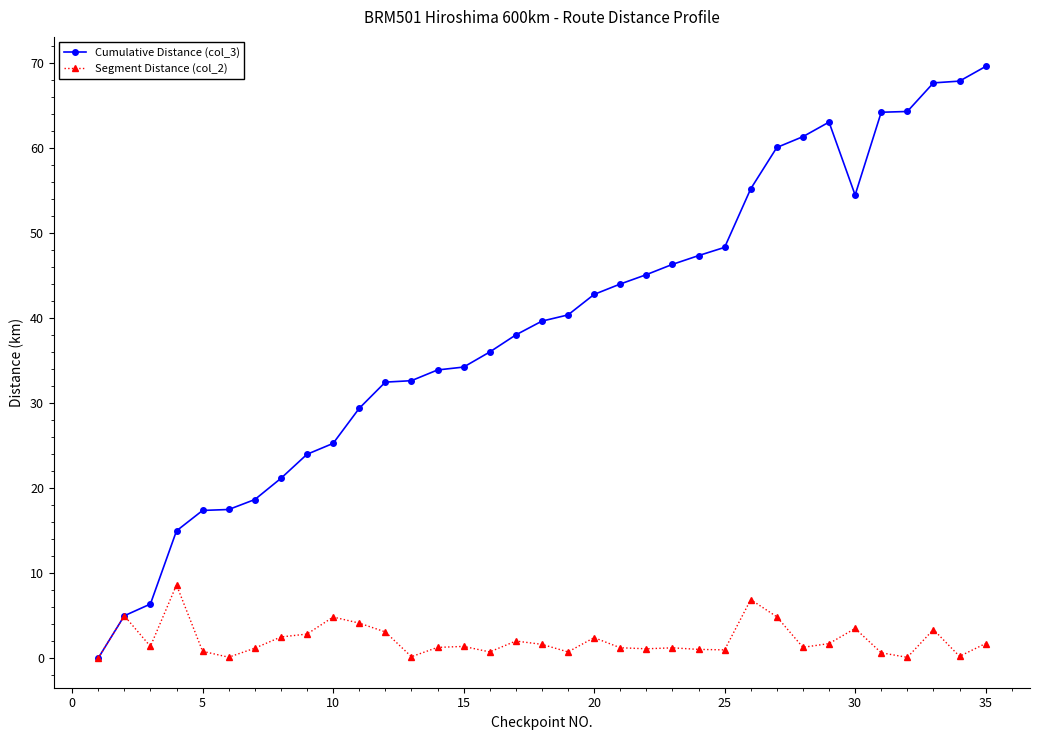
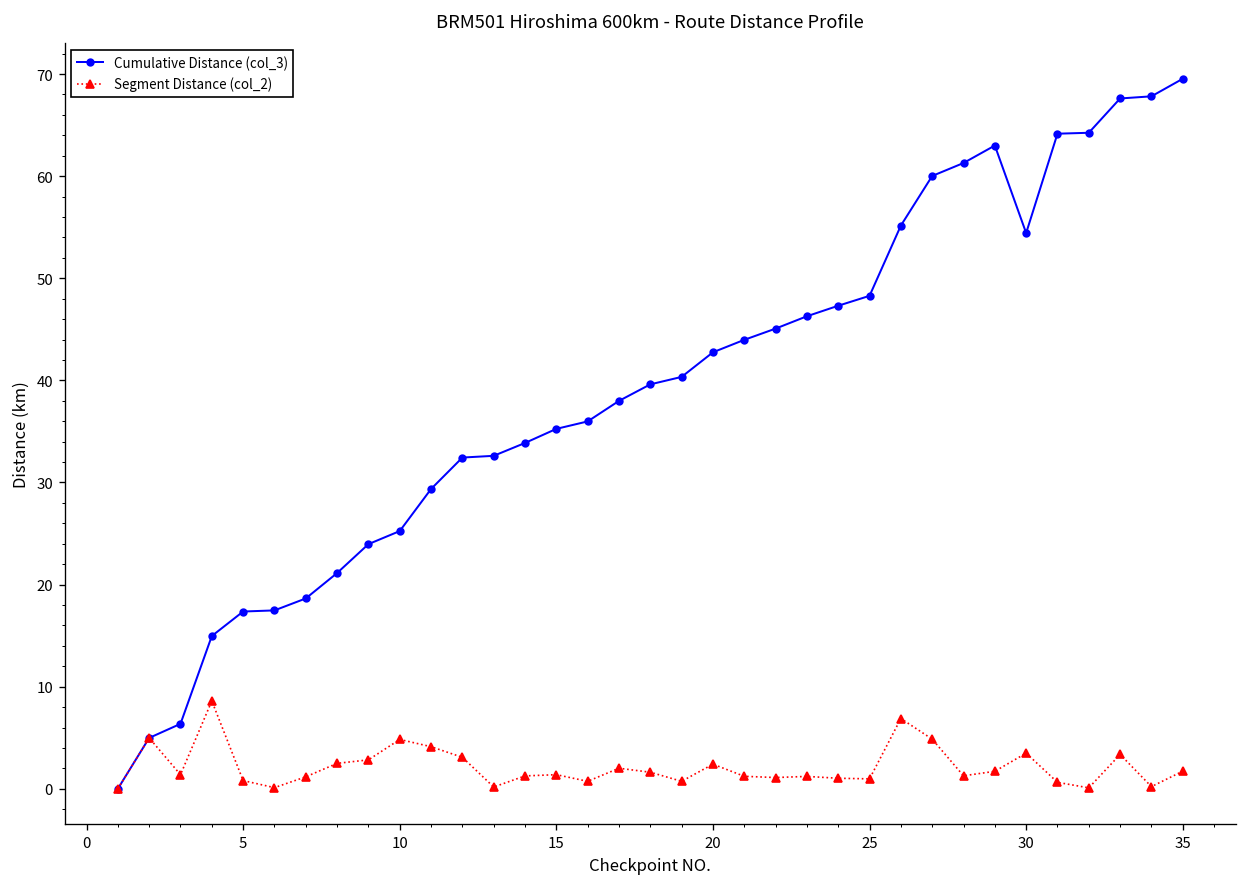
  {
    "Cumulative Distance (col_3)": {
      "5": 17,
      "10": 25,
-     "15": 34,
+     "15": 35,
      "20": 43,
      "25": 48,
      "30": 54,
      "35": 70
    },
    "Segment Distance (col_2)": {
      "5": 1,
      "10": 5,
      "15": 1,
      "20": 2,
      "25": 1,
      "30": 3,
      "35": 2
    }
  }
